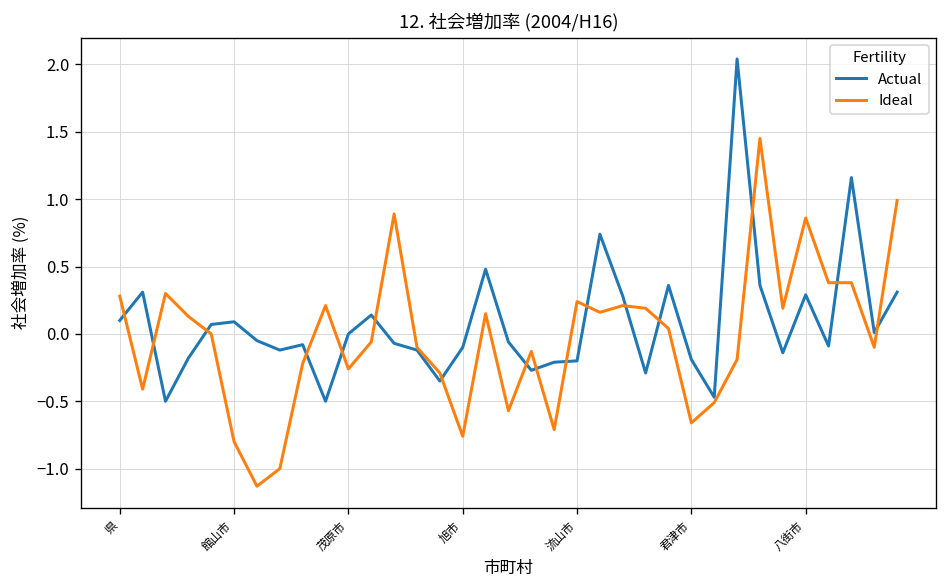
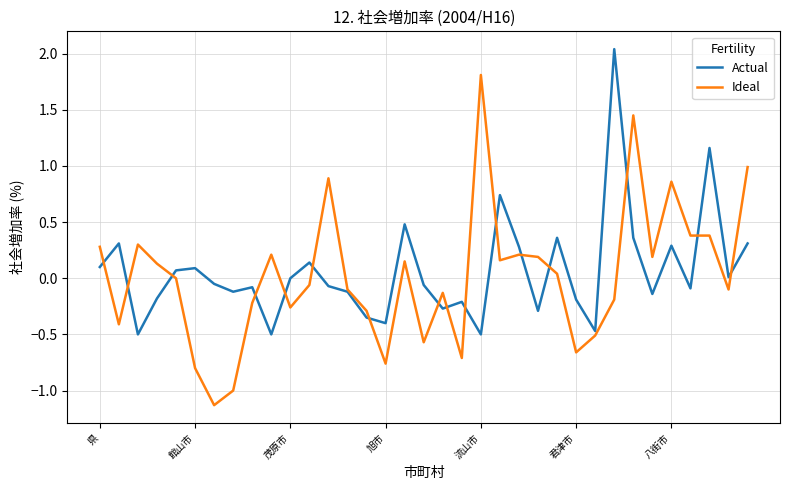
  {
    "Actual": {
      "県": 0.1,
      "館山市": 0.1,
      "茂原市": 0.0,
-     "旭市": -0.1,
-     "流山市": -0.2,
+     "旭市": -0.4,
+     "流山市": -0.5,
      "君津市": -0.2,
      "八街市": 0.3
    },
    "Ideal": {
      "県": 0.28,
      "館山市": -0.80,
      "茂原市": -0.26,
      "旭市": -0.76,
-     "流山市": 0.24,
+     "流山市": 1.81,
      "君津市": -0.66,
      "八街市": 0.86
    }
  }
